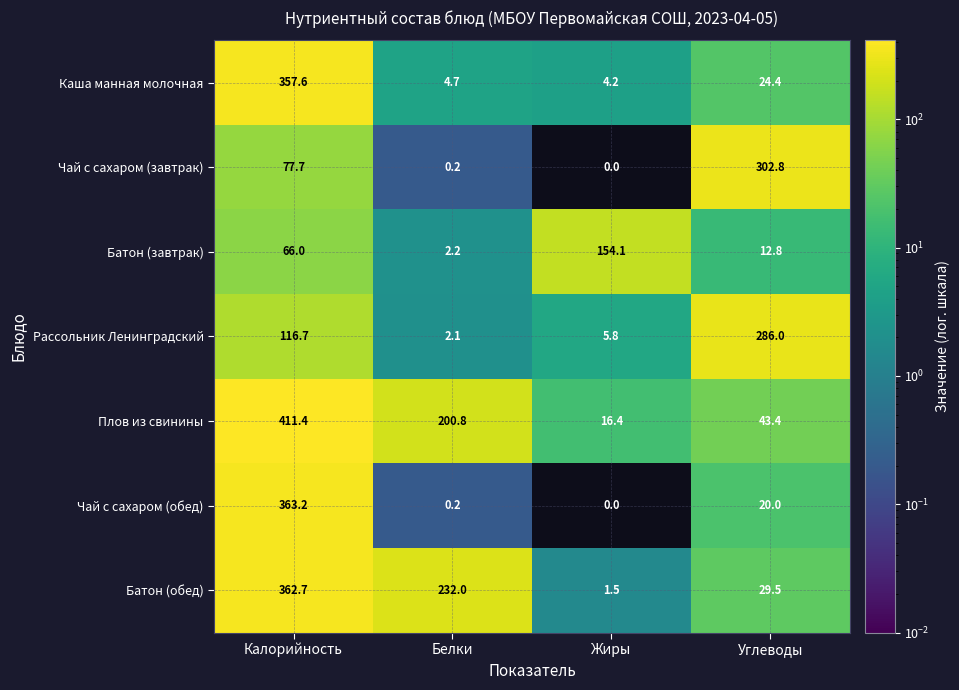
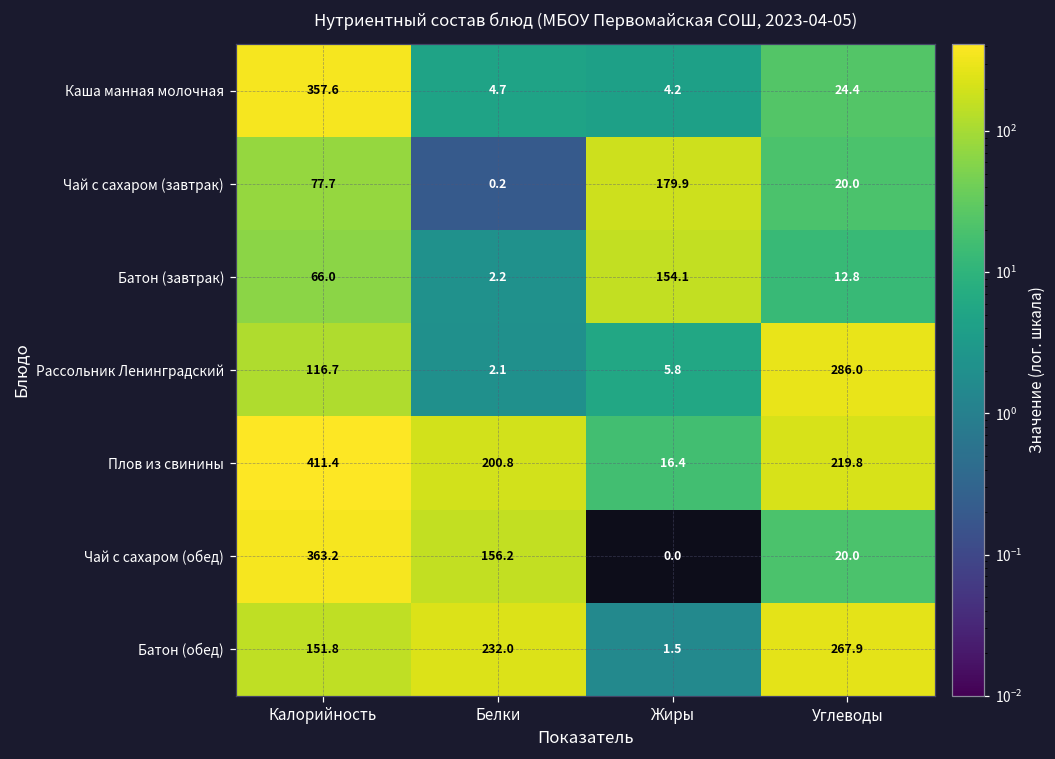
  {
    "Каша манная молочная": {
      "Калорийность": 357.6,
      "Белки": 4.7,
      "Жиры": 4.2,
      "Углеводы": 24.4
    },
    "Чай с сахаром (завтрак)": {
      "Калорийность": 77.7,
      "Белки": 0.2,
-     "Жиры": 0.0,
-     "Углеводы": 302.8
+     "Жиры": 179.9,
+     "Углеводы": 20.0
    },
    "Батон (завтрак)": {
      "Калорийность": 66.0,
      "Белки": 2.2,
      "Жиры": 154.1,
      "Углеводы": 12.8
    },
    "Рассольник Ленинградский": {
      "Калорийность": 116.7,
      "Белки": 2.1,
      "Жиры": 5.8,
      "Углеводы": 286.0
    },
    "Плов из свинины": {
      "Калорийность": 411.4,
      "Белки": 200.8,
      "Жиры": 16.4,
-     "Углеводы": 43.4
+     "Углеводы": 219.8
    },
    "Чай с сахаром (обед)": {
      "Калорийность": 363.2,
-     "Белки": 0.2,
+     "Белки": 156.2,
      "Жиры": 0.0,
      "Углеводы": 20.0
    },
    "Батон (обед)": {
-     "Калорийность": 362.7,
+     "Калорийность": 151.8,
      "Белки": 232.0,
      "Жиры": 1.5,
-     "Углеводы": 29.5
+     "Углеводы": 267.9
    }
  }
